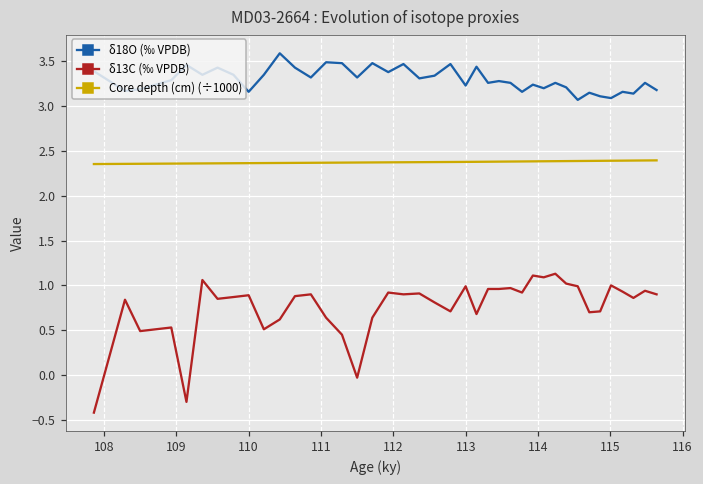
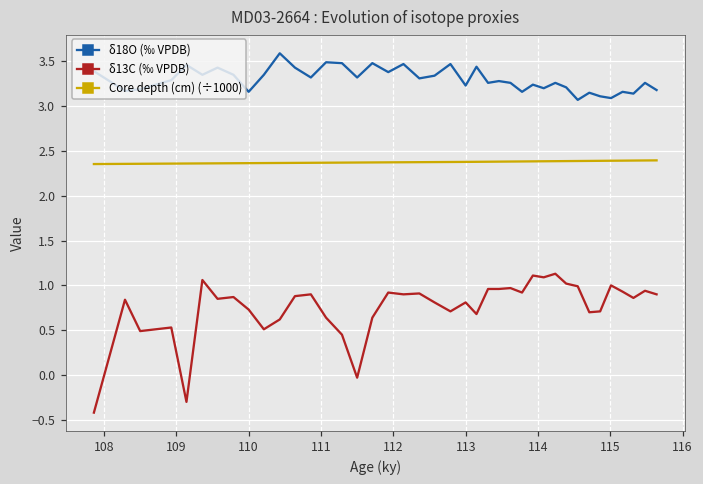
  {
    "δ18O (‰ VPDB)": {
      "110": 3.2,
      "113": 3.2
    },
    "δ13C (‰ VPDB)": {
-     "110": 0.9,
-     "113": 1.0
+     "110": 0.7,
+     "113": 0.8
    },
    "Core depth (cm) (÷1000)": {
      "110": 2.4,
      "113": 2.4
    }
  }
